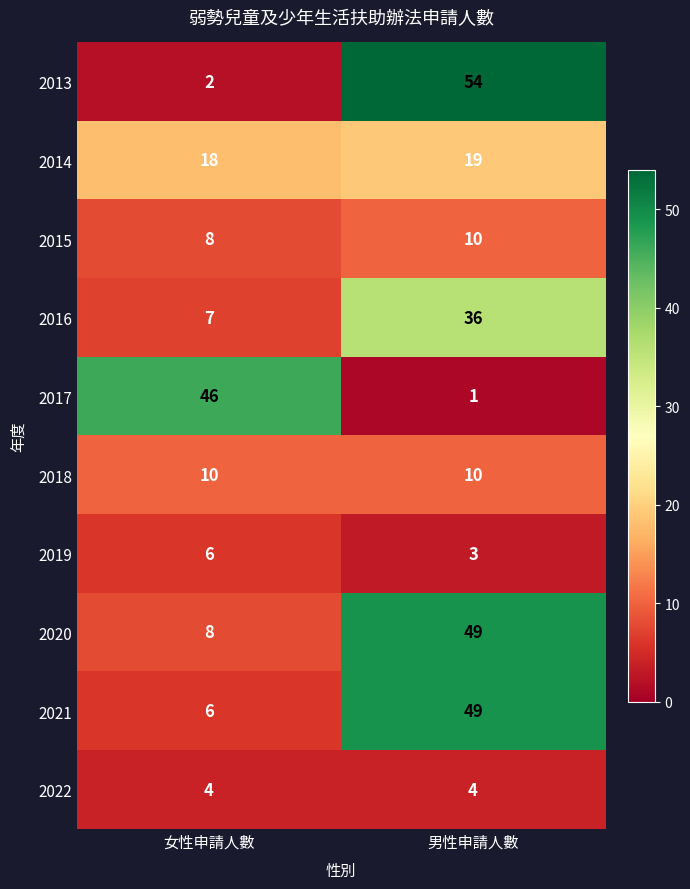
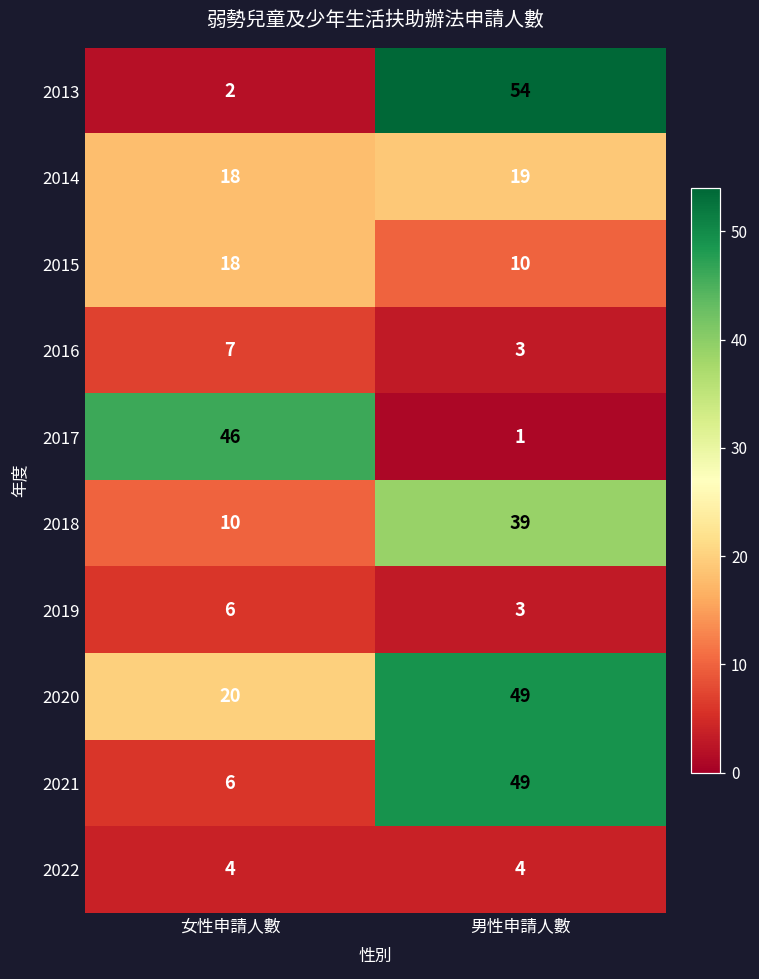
  {
    "2013": {
      "女性申請人數": 2,
      "男性申請人數": 54
    },
    "2014": {
      "女性申請人數": 18,
      "男性申請人數": 19
    },
    "2015": {
-     "女性申請人數": 8,
+     "女性申請人數": 18,
      "男性申請人數": 10
    },
    "2016": {
      "女性申請人數": 7,
-     "男性申請人數": 36
+     "男性申請人數": 3
    },
    "2017": {
      "女性申請人數": 46,
      "男性申請人數": 1
    },
    "2018": {
      "女性申請人數": 10,
-     "男性申請人數": 10
+     "男性申請人數": 39
    },
    "2019": {
      "女性申請人數": 6,
      "男性申請人數": 3
    },
    "2020": {
-     "女性申請人數": 8,
+     "女性申請人數": 20,
      "男性申請人數": 49
    },
    "2021": {
      "女性申請人數": 6,
      "男性申請人數": 49
    },
    "2022": {
      "女性申請人數": 4,
      "男性申請人數": 4
    }
  }
